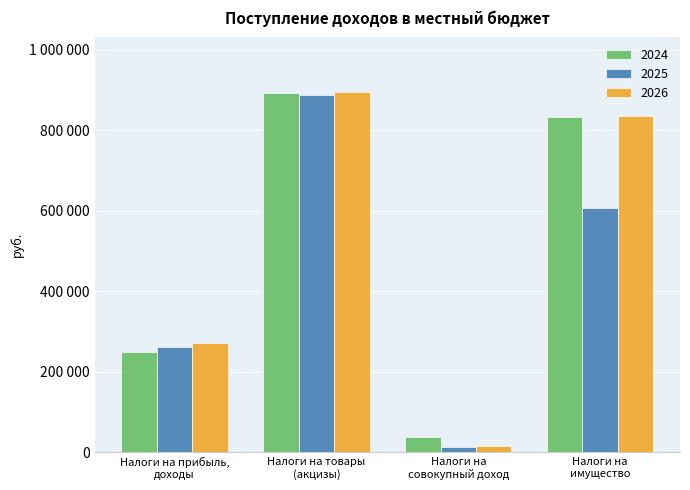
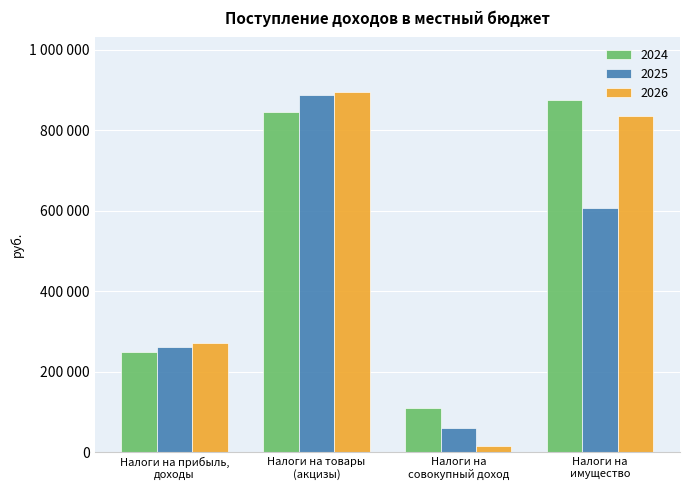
  {
    "2024": {
      "Налоги на прибыль, доходы": 250000,
-     "Налоги на товары (акцизы)": 890000,
-     "Налоги на совокупный доход": 40000,
-     "Налоги на имущество": 830000
+     "Налоги на товары (акцизы)": 850000,
+     "Налоги на совокупный доход": 110000,
+     "Налоги на имущество": 870000
    },
    "2025": {
      "Налоги на прибыль, доходы": 260000,
      "Налоги на товары (акцизы)": 890000,
-     "Налоги на совокупный доход": 10000,
+     "Налоги на совокупный доход": 60000,
      "Налоги на имущество": 610000
    },
    "2026": {
      "Налоги на прибыль, доходы": 270000,
      "Налоги на товары (акцизы)": 900000,
      "Налоги на совокупный доход": 20000,
      "Налоги на имущество": 830000
    }
  }
